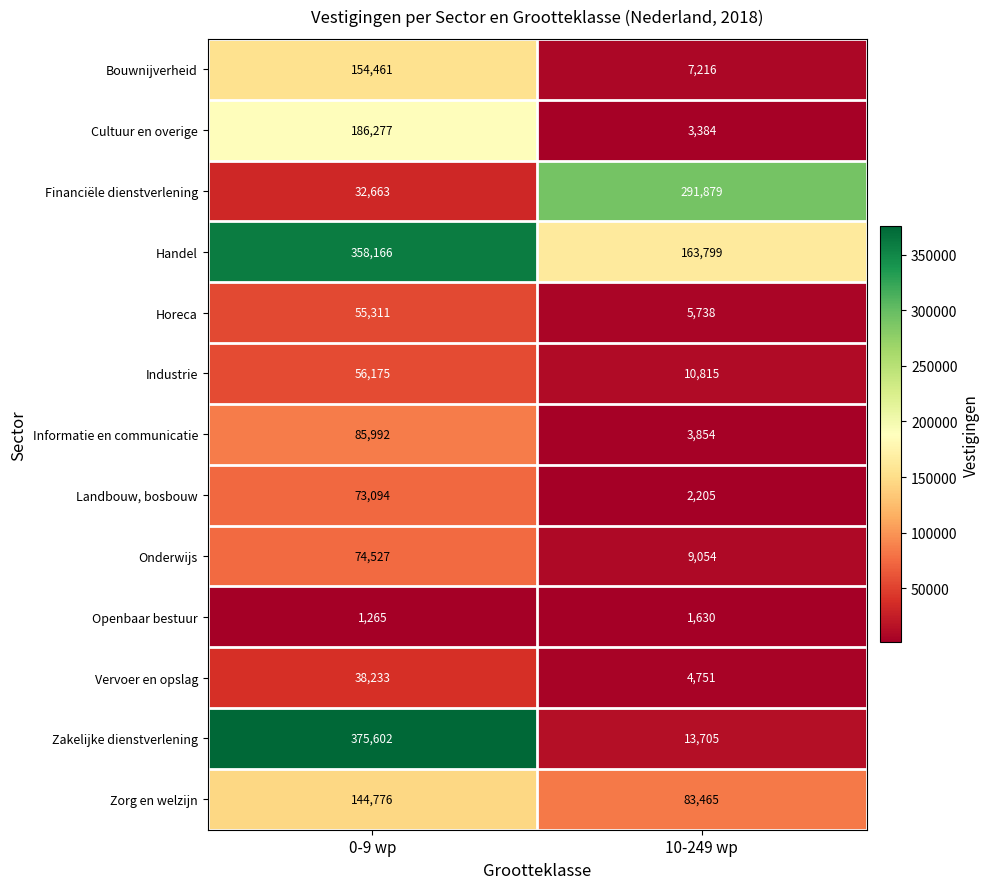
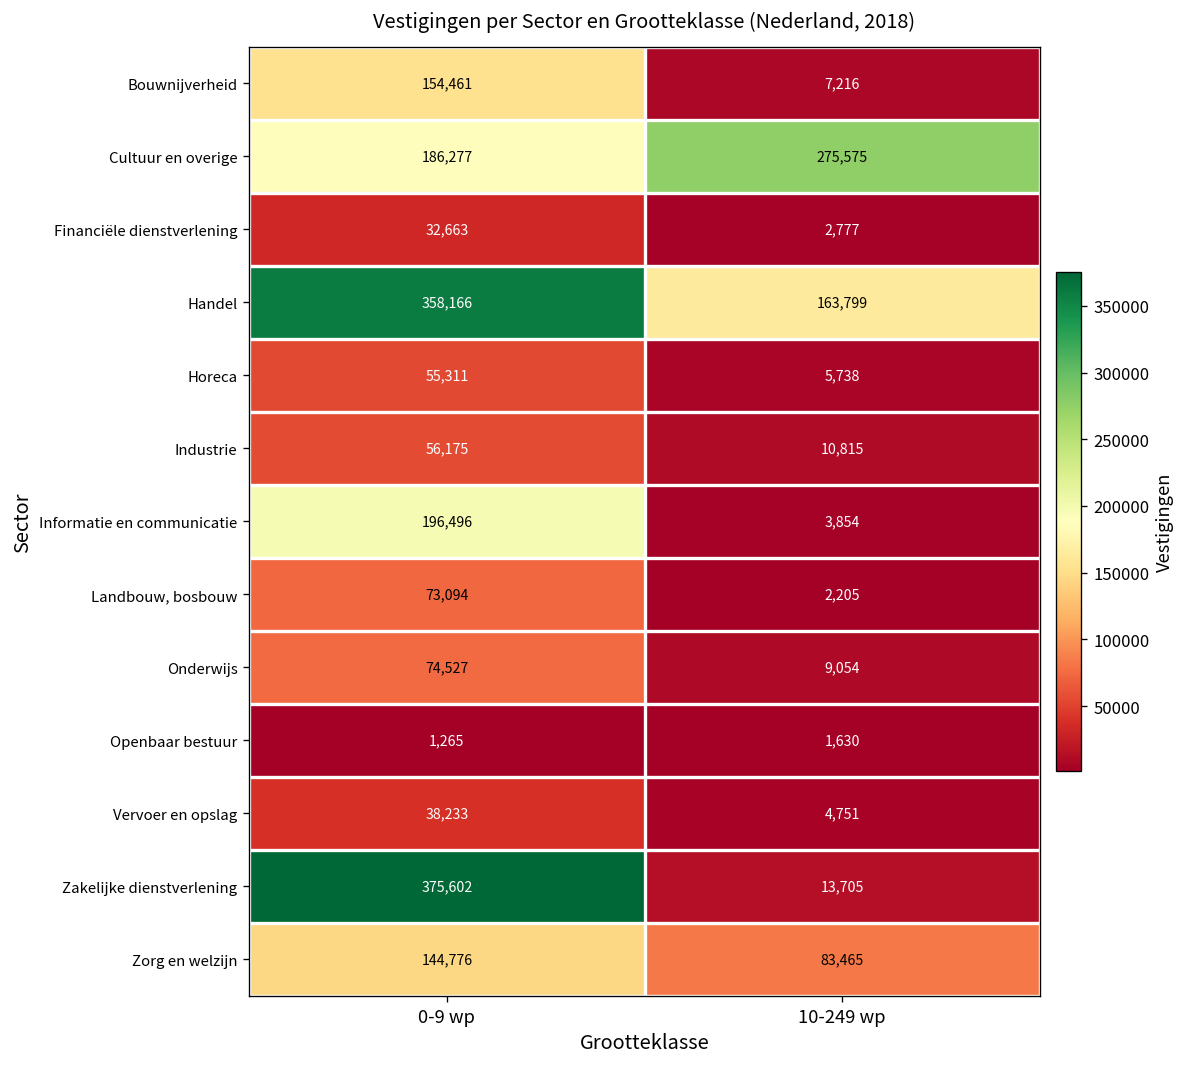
  {
    "Bouwnijverheid": {
      "0-9 wp": "154,461",
      "10-249 wp": "7,216"
    },
    "Cultuur en overige": {
      "0-9 wp": "186,277",
-     "10-249 wp": "3,384"
+     "10-249 wp": "275,575"
    },
    "Financiële dienstverlening": {
      "0-9 wp": "32,663",
-     "10-249 wp": "291,879"
+     "10-249 wp": "2,777"
    },
    "Handel": {
      "0-9 wp": "358,166",
      "10-249 wp": "163,799"
    },
    "Horeca": {
      "0-9 wp": "55,311",
      "10-249 wp": "5,738"
    },
    "Industrie": {
      "0-9 wp": "56,175",
      "10-249 wp": "10,815"
    },
    "Informatie en communicatie": {
-     "0-9 wp": "85,992",
+     "0-9 wp": "196,496",
      "10-249 wp": "3,854"
    },
    "Landbouw, bosbouw": {
      "0-9 wp": "73,094",
      "10-249 wp": "2,205"
    },
    "Onderwijs": {
      "0-9 wp": "74,527",
      "10-249 wp": "9,054"
    },
    "Openbaar bestuur": {
      "0-9 wp": "1,265",
      "10-249 wp": "1,630"
    },
    "Vervoer en opslag": {
      "0-9 wp": "38,233",
      "10-249 wp": "4,751"
    },
    "Zakelijke dienstverlening": {
      "0-9 wp": "375,602",
      "10-249 wp": "13,705"
    },
    "Zorg en welzijn": {
      "0-9 wp": "144,776",
      "10-249 wp": "83,465"
    }
  }
